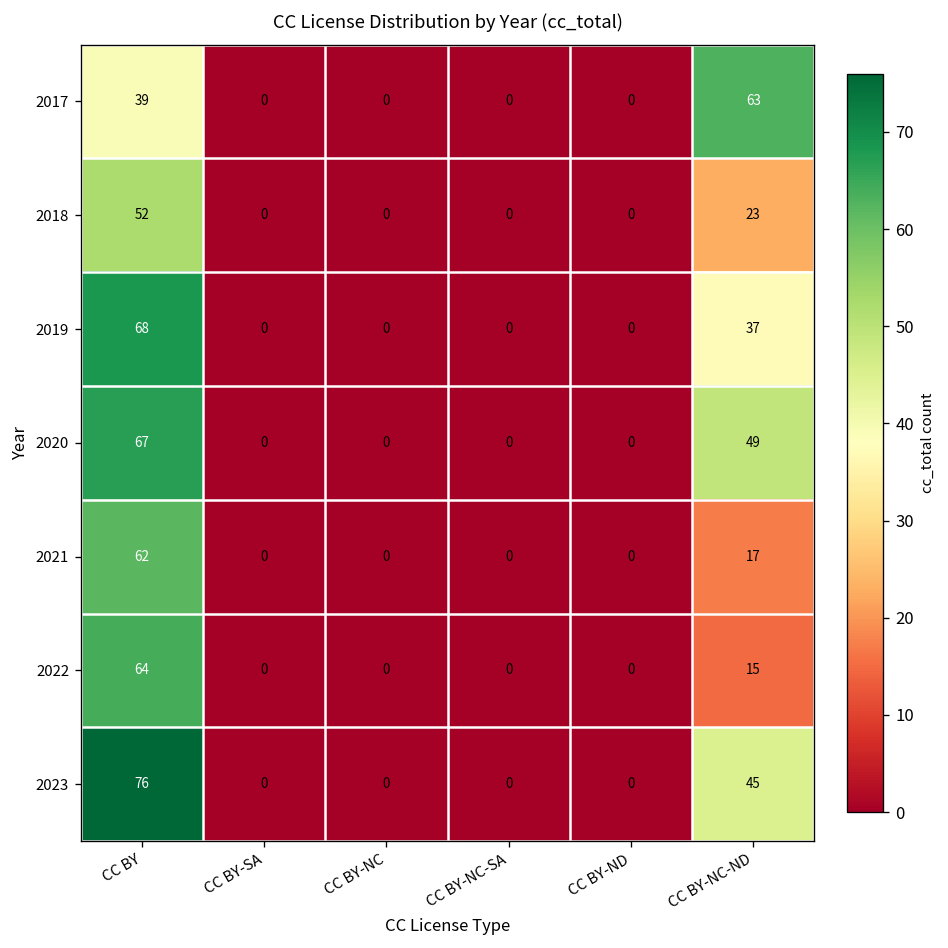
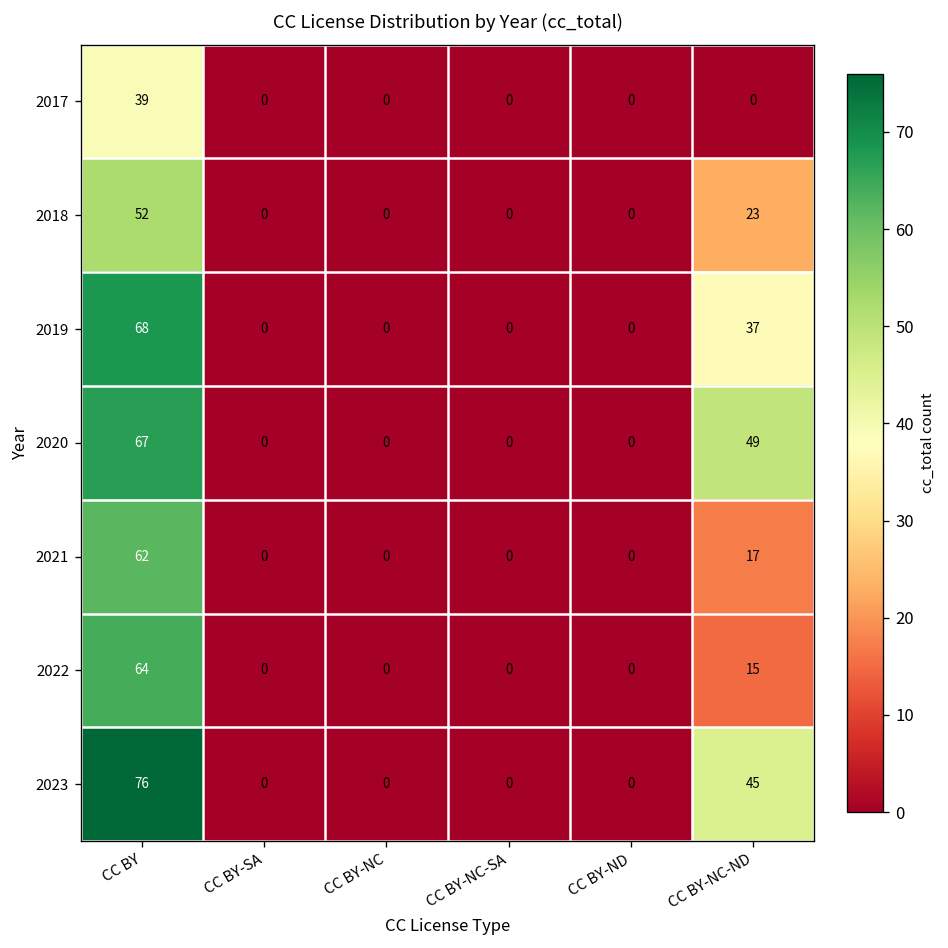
  {
    "2017": {
      "CC BY": 39,
      "CC BY-SA": 0,
      "CC BY-NC": 0,
      "CC BY-NC-SA": 0,
      "CC BY-ND": 0,
-     "CC BY-NC-ND": 63
+     "CC BY-NC-ND": 0
    },
    "2018": {
      "CC BY": 52,
      "CC BY-SA": 0,
      "CC BY-NC": 0,
      "CC BY-NC-SA": 0,
      "CC BY-ND": 0,
      "CC BY-NC-ND": 23
    },
    "2019": {
      "CC BY": 68,
      "CC BY-SA": 0,
      "CC BY-NC": 0,
      "CC BY-NC-SA": 0,
      "CC BY-ND": 0,
      "CC BY-NC-ND": 37
    },
    "2020": {
      "CC BY": 67,
      "CC BY-SA": 0,
      "CC BY-NC": 0,
      "CC BY-NC-SA": 0,
      "CC BY-ND": 0,
      "CC BY-NC-ND": 49
    },
    "2021": {
      "CC BY": 62,
      "CC BY-SA": 0,
      "CC BY-NC": 0,
      "CC BY-NC-SA": 0,
      "CC BY-ND": 0,
      "CC BY-NC-ND": 17
    },
    "2022": {
      "CC BY": 64,
      "CC BY-SA": 0,
      "CC BY-NC": 0,
      "CC BY-NC-SA": 0,
      "CC BY-ND": 0,
      "CC BY-NC-ND": 15
    },
    "2023": {
      "CC BY": 76,
      "CC BY-SA": 0,
      "CC BY-NC": 0,
      "CC BY-NC-SA": 0,
      "CC BY-ND": 0,
      "CC BY-NC-ND": 45
    }
  }
